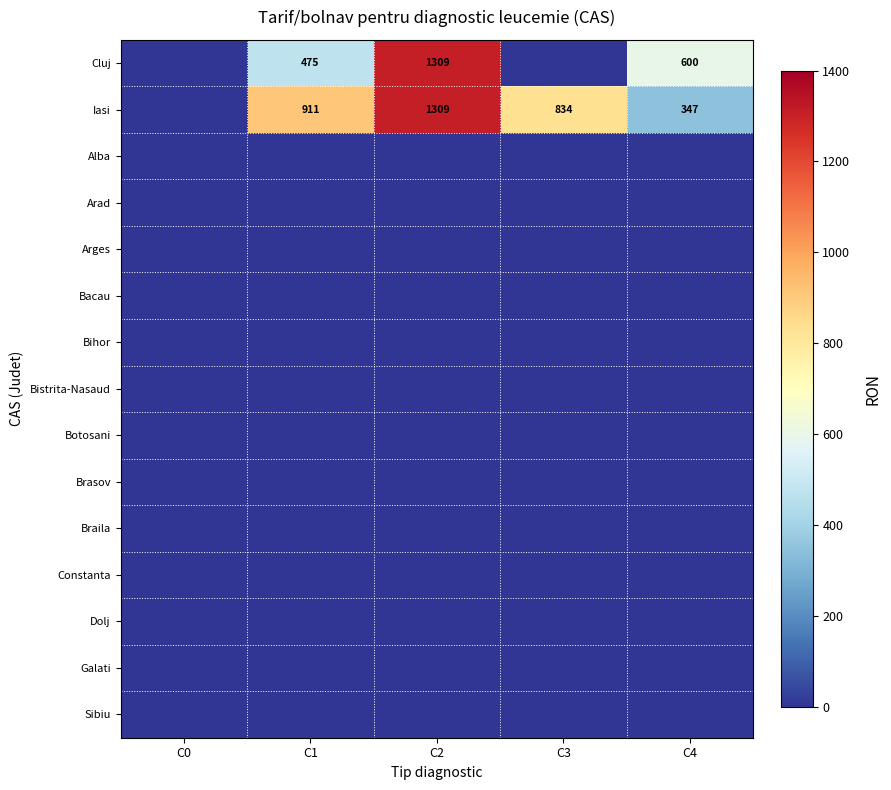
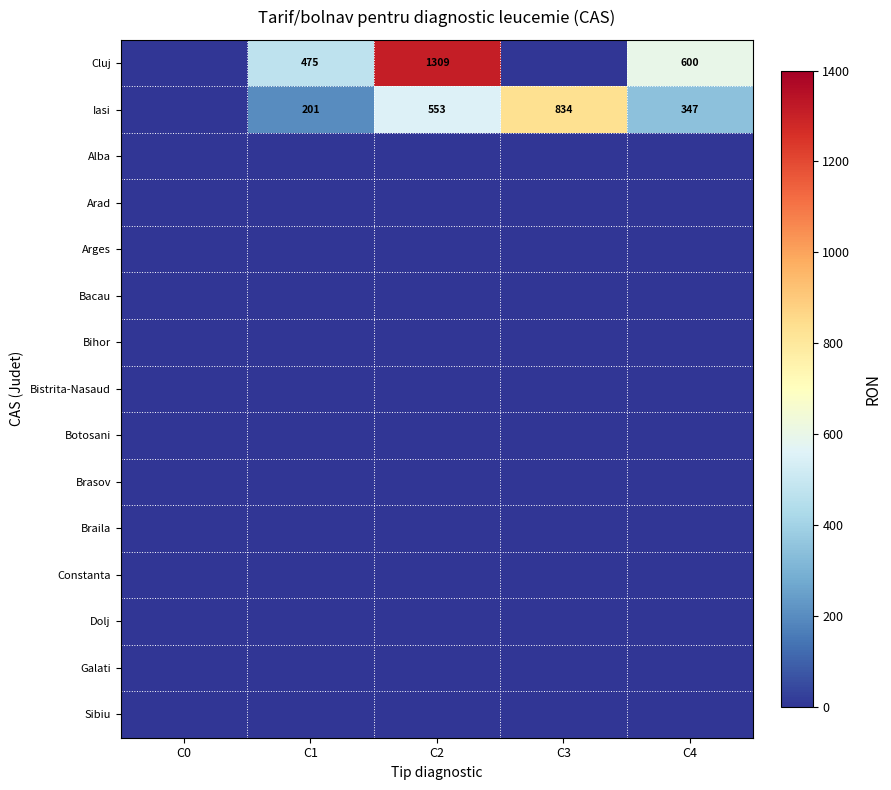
  {
    "Cluj": {
      "C1": 475,
      "C2": 1309,
      "C4": 600
    },
    "Iasi": {
-     "C1": 911,
-     "C2": 1309,
+     "C1": 201,
+     "C2": 553,
      "C3": 834,
      "C4": 347
    }
  }
